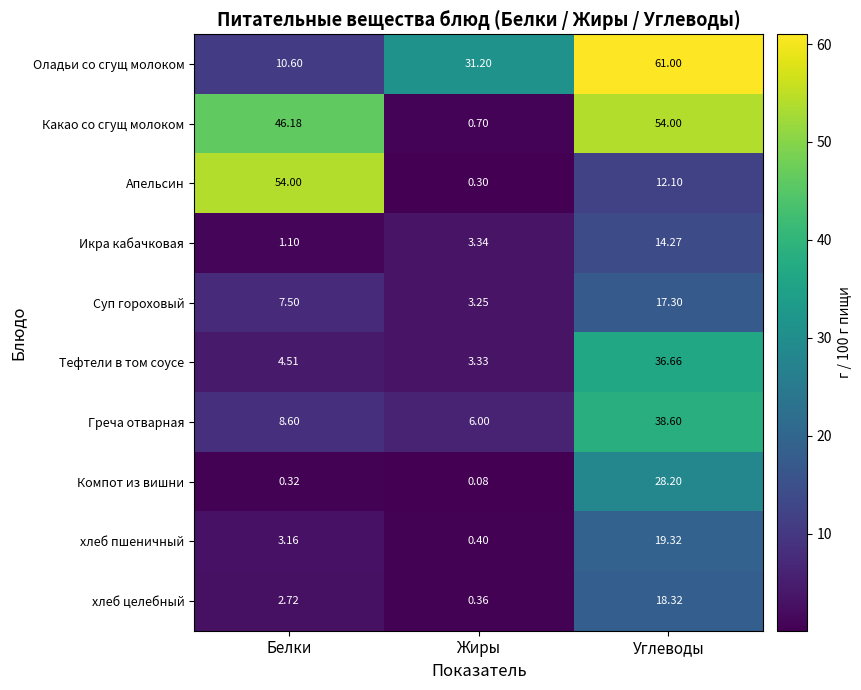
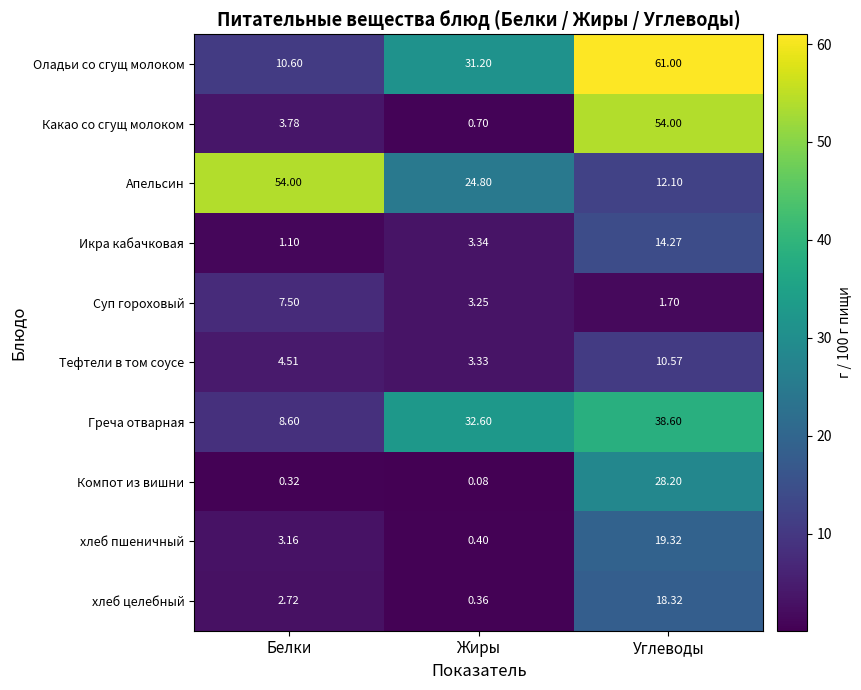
  {
    "Оладьи со сгущ молоком": {
      "Белки": 10.60,
      "Жиры": 31.20,
      "Углеводы": 61.00
    },
    "Какао со сгущ молоком": {
-     "Белки": 46.18,
+     "Белки": 3.78,
      "Жиры": 0.70,
      "Углеводы": 54.00
    },
    "Апельсин": {
      "Белки": 54.00,
-     "Жиры": 0.30,
+     "Жиры": 24.80,
      "Углеводы": 12.10
    },
    "Икра кабачковая": {
      "Белки": 1.10,
      "Жиры": 3.34,
      "Углеводы": 14.27
    },
    "Суп гороховый": {
      "Белки": 7.50,
      "Жиры": 3.25,
-     "Углеводы": 17.30
+     "Углеводы": 1.70
    },
    "Тефтели в том соусе": {
      "Белки": 4.51,
      "Жиры": 3.33,
-     "Углеводы": 36.66
+     "Углеводы": 10.57
    },
    "Греча отварная": {
      "Белки": 8.60,
-     "Жиры": 6.00,
+     "Жиры": 32.60,
      "Углеводы": 38.60
    },
    "Компот из вишни": {
      "Белки": 0.32,
      "Жиры": 0.08,
      "Углеводы": 28.20
    },
    "хлеб пшеничный": {
      "Белки": 3.16,
      "Жиры": 0.40,
      "Углеводы": 19.32
    },
    "хлеб целебный": {
      "Белки": 2.72,
      "Жиры": 0.36,
      "Углеводы": 18.32
    }
  }
